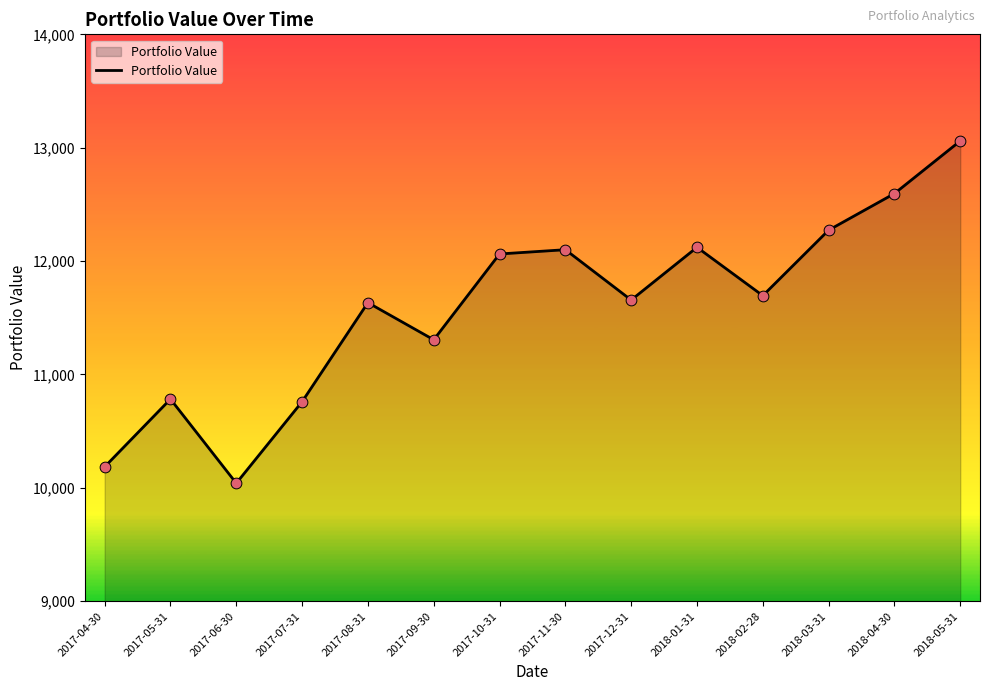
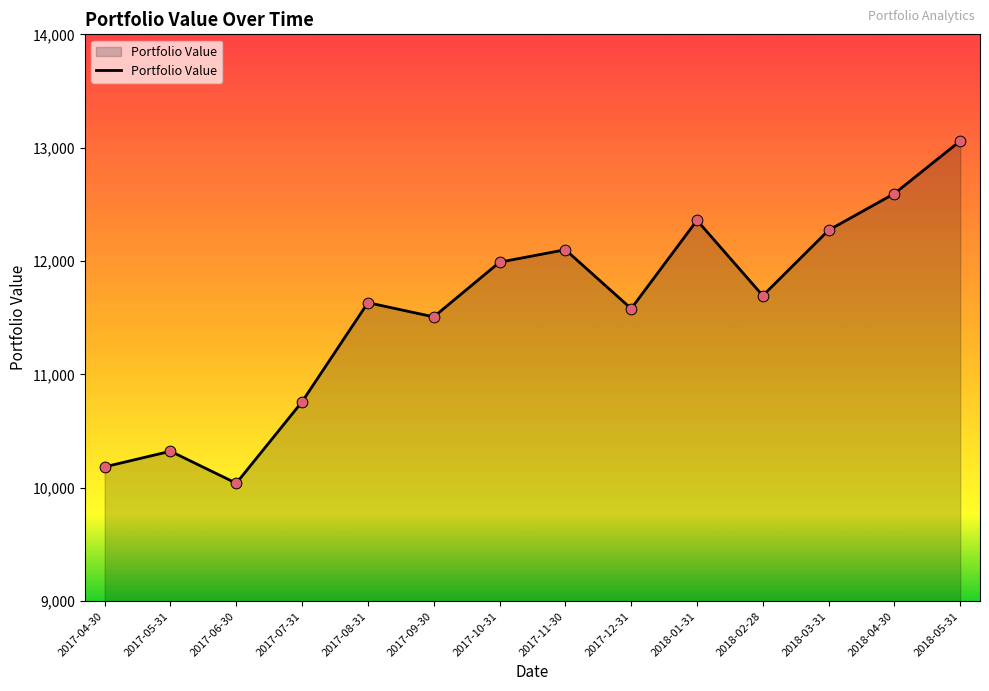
  {
    "2017-04-30": "10,190",
-   "2017-05-31": "10,780",
+   "2017-05-31": "10,320",
    "2017-06-30": "10,040",
    "2017-07-31": "10,760",
    "2017-08-31": "11,630",
-   "2017-09-30": "11,310",
-   "2017-10-31": "12,060",
+   "2017-09-30": "11,510",
+   "2017-10-31": "11,990",
    "2017-11-30": "12,100",
-   "2017-12-31": "11,660",
-   "2018-01-31": "12,120",
+   "2017-12-31": "11,580",
+   "2018-01-31": "12,360",
    "2018-02-28": "11,700",
    "2018-03-31": "12,270",
    "2018-04-30": "12,600",
    "2018-05-31": "13,060"
  }
